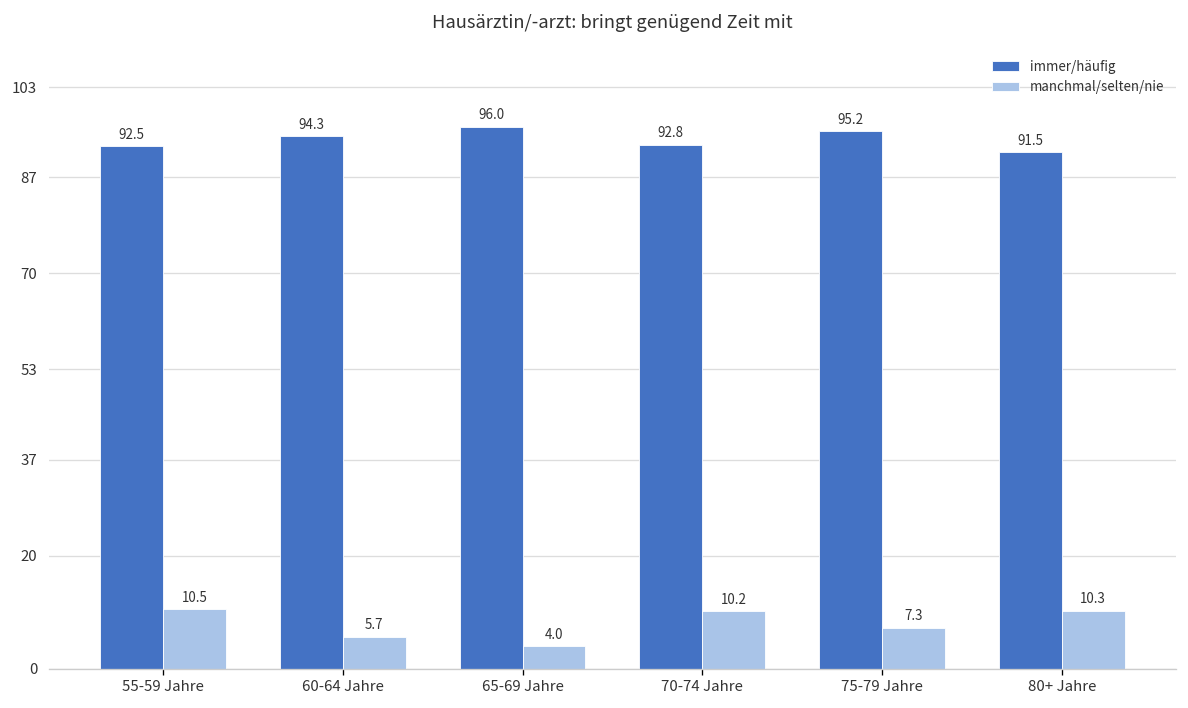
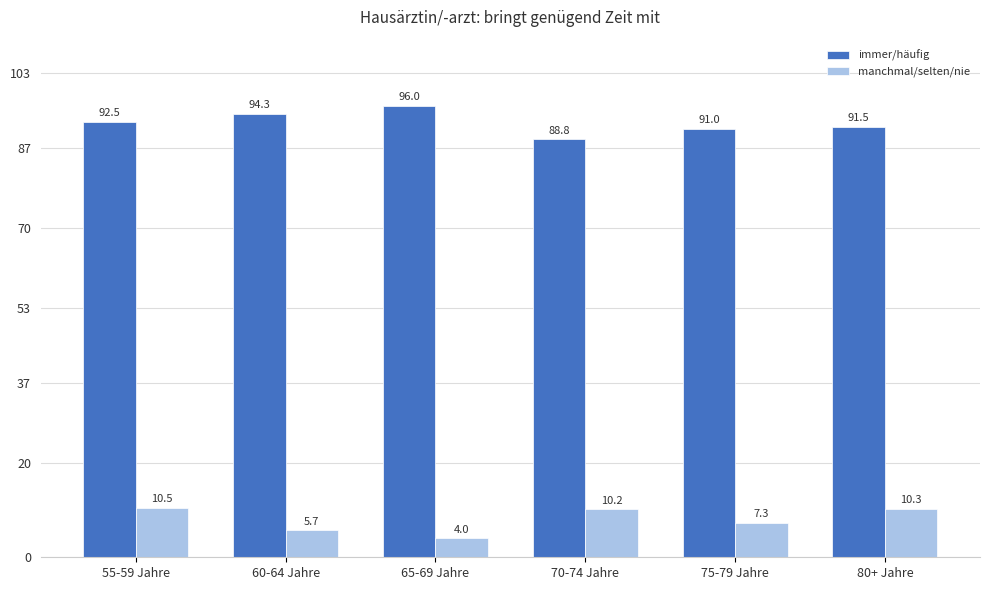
  {
    "immer/häufig": {
      "55-59 Jahre": 92.5,
      "60-64 Jahre": 94.3,
      "65-69 Jahre": 96.0,
-     "70-74 Jahre": 92.8,
-     "75-79 Jahre": 95.2,
+     "70-74 Jahre": 88.8,
+     "75-79 Jahre": 91.0,
      "80+ Jahre": 91.5
    },
    "manchmal/selten/nie": {
      "55-59 Jahre": 10.5,
      "60-64 Jahre": 5.7,
      "65-69 Jahre": 4.0,
      "70-74 Jahre": 10.2,
      "75-79 Jahre": 7.3,
      "80+ Jahre": 10.3
    }
  }
